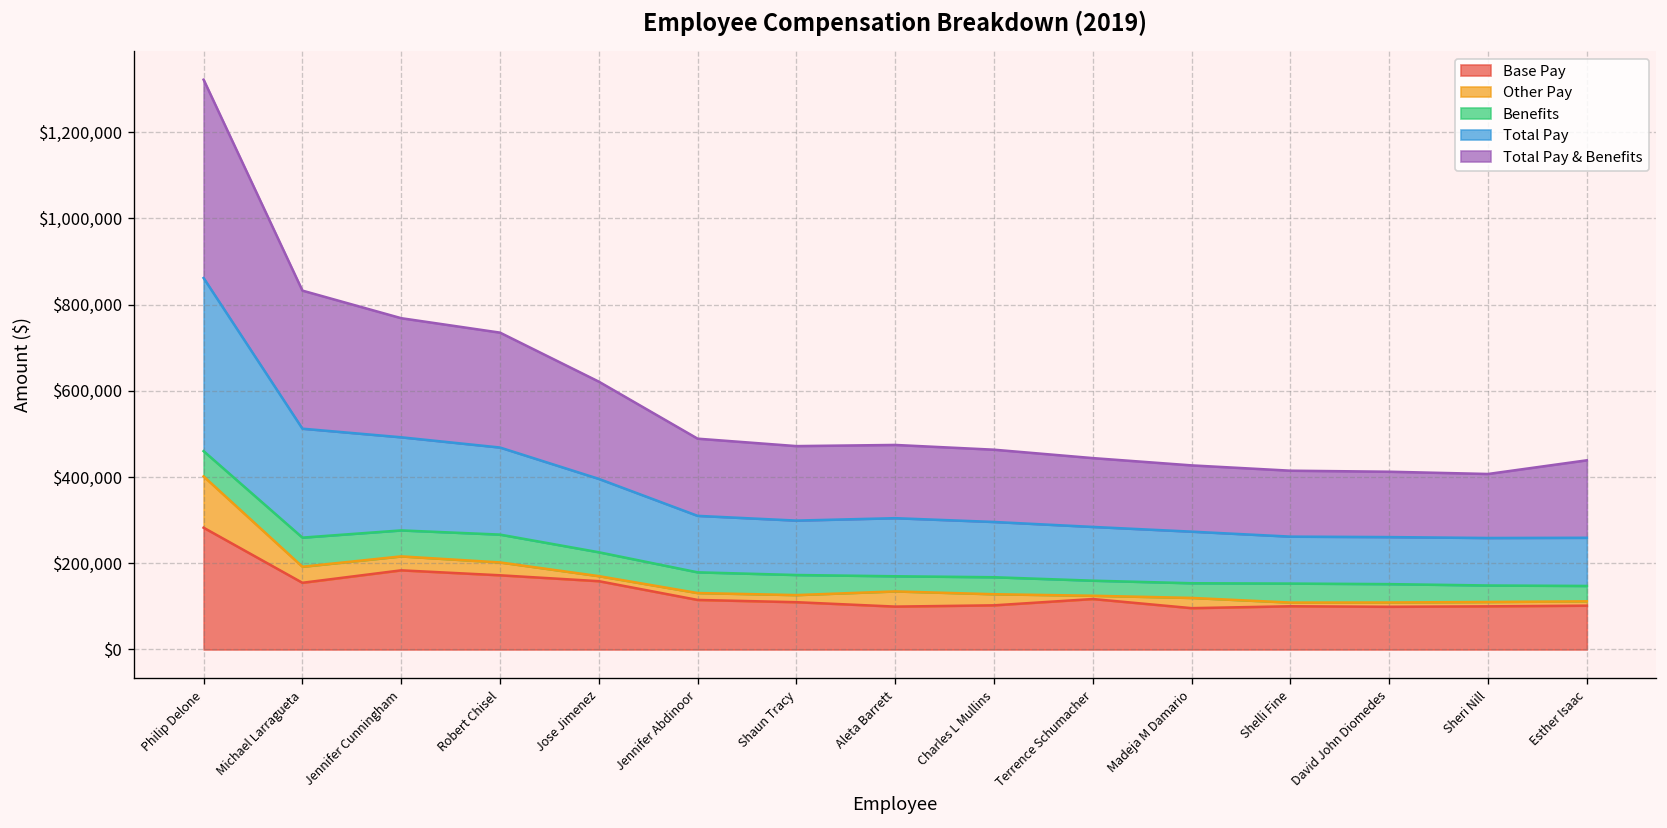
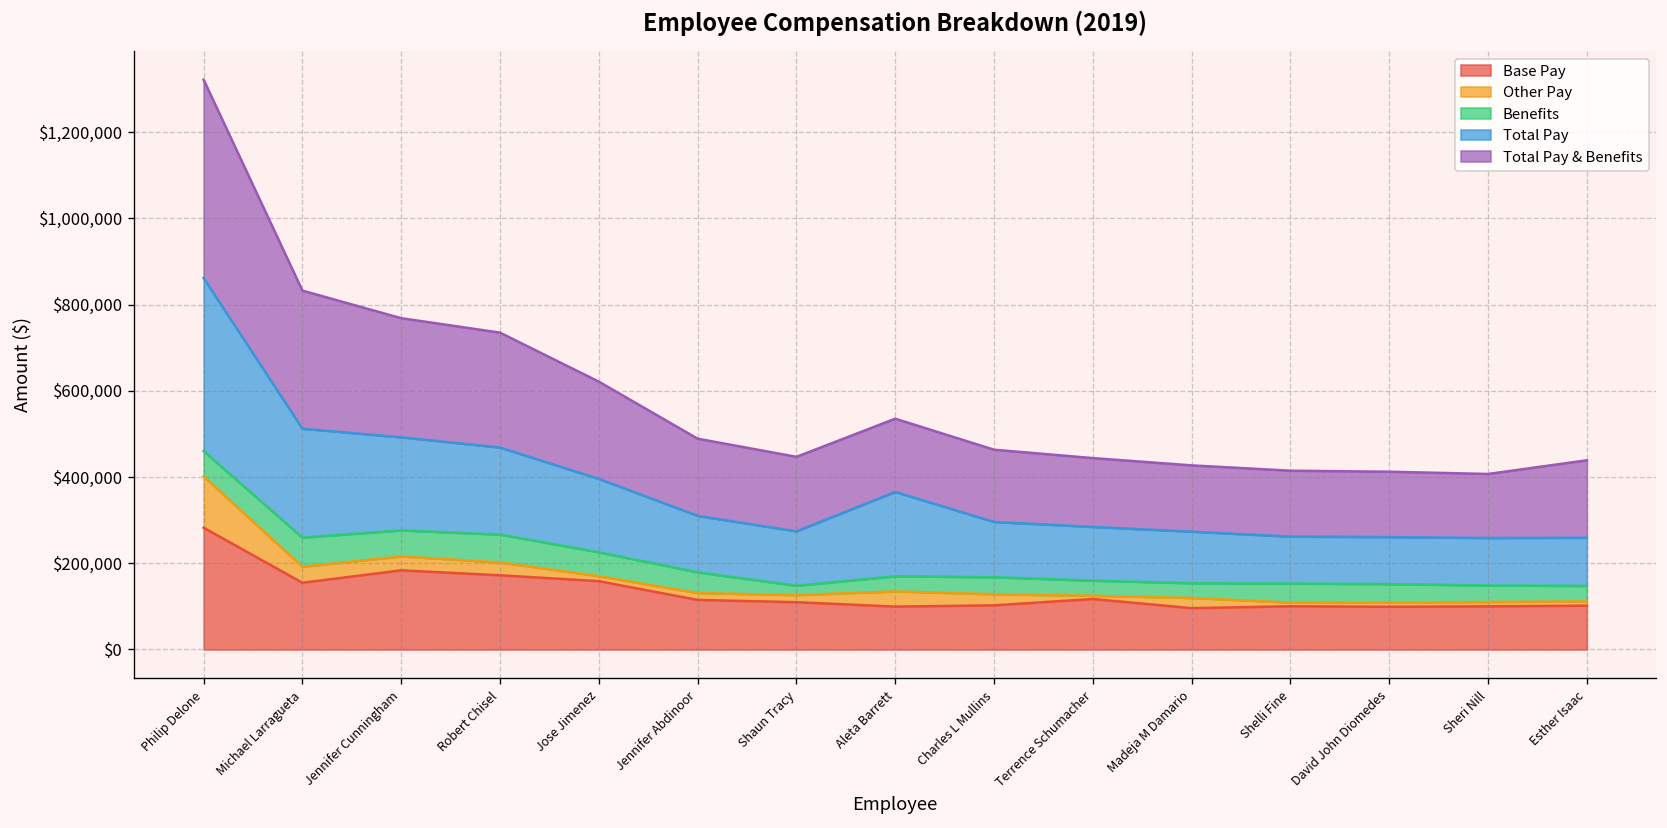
  {
    "Base Pay": {
      "Philip Delone": "$280,000",
      "Michael Larragueta": "$150,000",
      "Jennifer Cunningham": "$180,000",
      "Robert Chisel": "$170,000",
      "Jose Jimenez": "$160,000",
      "Jennifer Abdinoor": "$110,000",
      "Shaun Tracy": "$110,000",
      "Aleta Barrett": "$100,000",
      "Charles L Mullins": "$100,000",
      "Terrence Schumacher": "$120,000",
      "Madeja M Damario": "$100,000",
      "Shelli Fine": "$100,000",
      "David John Diomedes": "$100,000",
      "Sheri Nill": "$100,000",
      "Esther Isaac": "$100,000"
    },
    "Other Pay": {
      "Philip Delone": "$120,000",
      "Michael Larragueta": "$40,000",
      "Jennifer Cunningham": "$30,000",
      "Robert Chisel": "$30,000",
      "Jose Jimenez": "$10,000",
      "Jennifer Abdinoor": "$20,000",
      "Shaun Tracy": "$20,000",
      "Aleta Barrett": "$40,000",
      "Charles L Mullins": "$30,000",
      "Terrence Schumacher": "$10,000",
      "Madeja M Damario": "$20,000",
      "Shelli Fine": "$10,000",
      "David John Diomedes": "$10,000",
      "Sheri Nill": "$10,000",
      "Esther Isaac": "$10,000"
    },
    "Benefits": {
      "Philip Delone": "$60,000",
      "Michael Larragueta": "$70,000",
      "Jennifer Cunningham": "$60,000",
      "Robert Chisel": "$60,000",
      "Jose Jimenez": "$60,000",
      "Jennifer Abdinoor": "$50,000",
-     "Shaun Tracy": "$50,000",
+     "Shaun Tracy": "$20,000",
      "Aleta Barrett": "$40,000",
      "Charles L Mullins": "$40,000",
      "Terrence Schumacher": "$30,000",
      "Madeja M Damario": "$30,000",
      "Shelli Fine": "$40,000",
      "David John Diomedes": "$40,000",
      "Sheri Nill": "$40,000",
      "Esther Isaac": "$40,000"
    },
    "Total Pay": {
      "Philip Delone": "$400,000",
      "Michael Larragueta": "$250,000",
      "Jennifer Cunningham": "$220,000",
      "Robert Chisel": "$200,000",
      "Jose Jimenez": "$170,000",
      "Jennifer Abdinoor": "$130,000",
      "Shaun Tracy": "$130,000",
-     "Aleta Barrett": "$130,000",
+     "Aleta Barrett": "$200,000",
      "Charles L Mullins": "$130,000",
      "Terrence Schumacher": "$120,000",
      "Madeja M Damario": "$120,000",
      "Shelli Fine": "$110,000",
      "David John Diomedes": "$110,000",
      "Sheri Nill": "$110,000",
      "Esther Isaac": "$110,000"
    },
    "Total Pay & Benefits": {
      "Philip Delone": "$460,000",
      "Michael Larragueta": "$320,000",
      "Jennifer Cunningham": "$280,000",
      "Robert Chisel": "$270,000",
      "Jose Jimenez": "$230,000",
      "Jennifer Abdinoor": "$180,000",
      "Shaun Tracy": "$170,000",
      "Aleta Barrett": "$170,000",
      "Charles L Mullins": "$170,000",
      "Terrence Schumacher": "$160,000",
      "Madeja M Damario": "$150,000",
      "Shelli Fine": "$150,000",
      "David John Diomedes": "$150,000",
      "Sheri Nill": "$150,000",
      "Esther Isaac": "$180,000"
    }
  }
